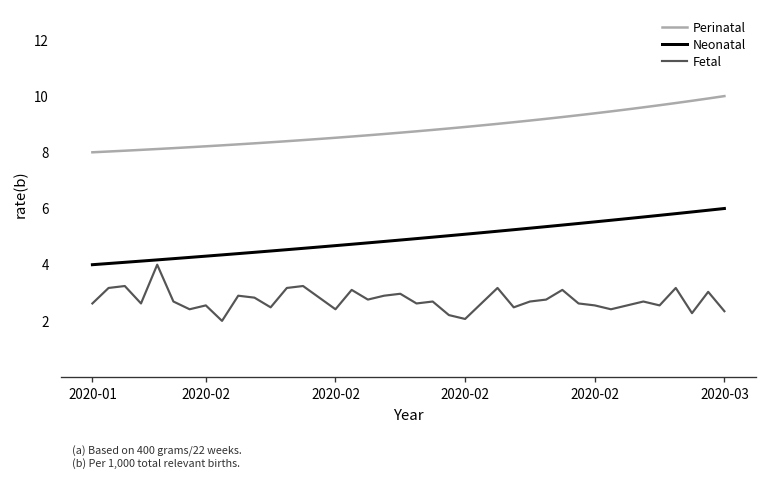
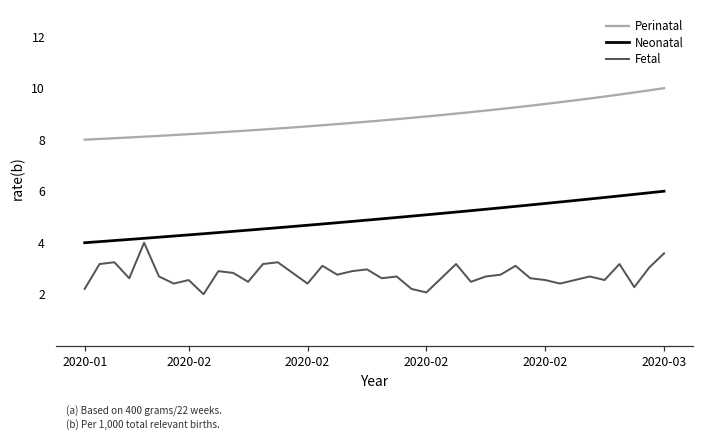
  {
    "Perinatal": {
      "2020-01": 8.0,
      "2020-03": 10.0
    },
    "Neonatal": {
      "2020-01": 4.0,
      "2020-03": 6.0
    },
    "Fetal": {
-     "2020-01": 2.6,
-     "2020-03": 2.3
+     "2020-01": 2.2,
+     "2020-03": 3.6
    }
  }
